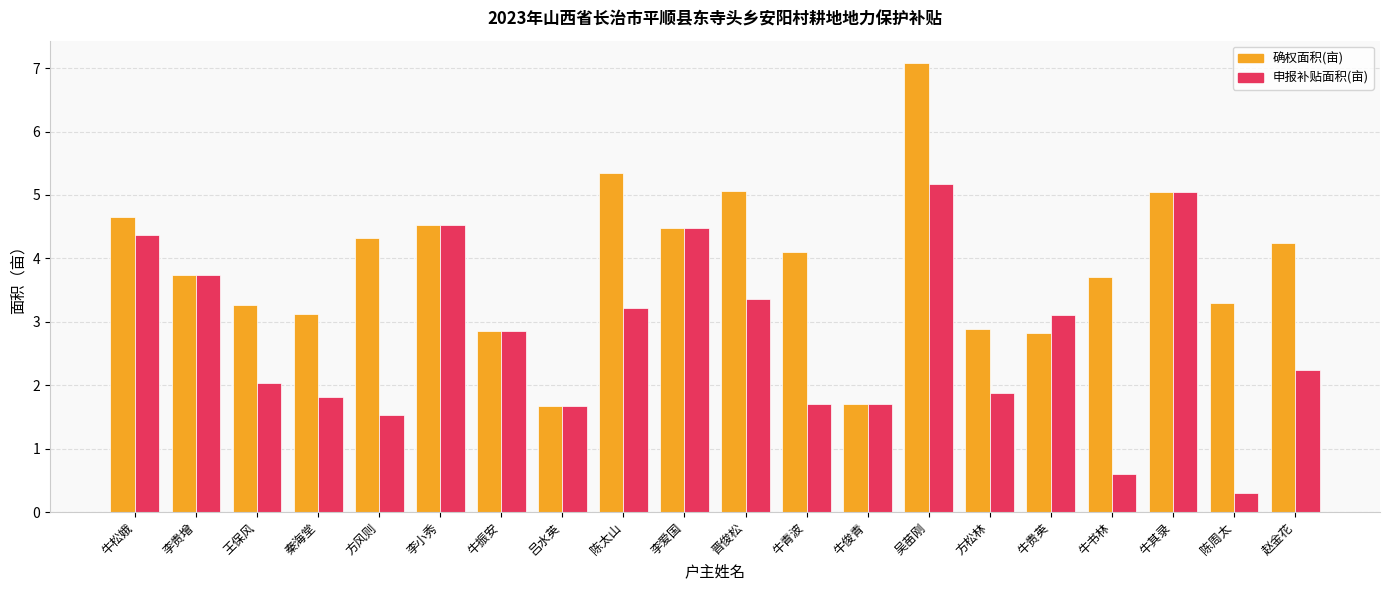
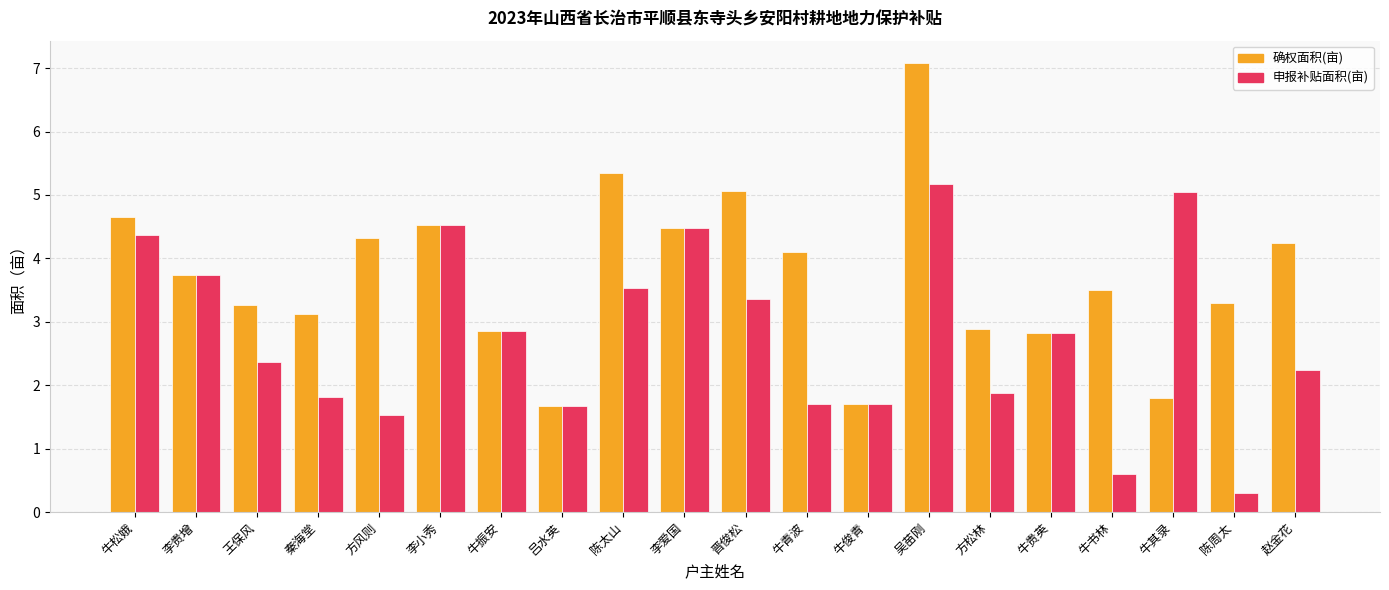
  {
    "确权面积(亩)": {
      "牛松娥": 4.7,
      "李贵增": 3.7,
      "王保风": 3.3,
      "秦海堂": 3.1,
      "方风则": 4.3,
      "李小秀": 4.5,
      "牛振安": 2.9,
      "吕水英": 1.7,
      "陈太山": 5.3,
      "李爱国": 4.5,
      "晋俊松": 5.1,
      "牛青波": 4.1,
      "牛俊青": 1.7,
      "吴苗刚": 7.1,
      "方松林": 2.9,
      "牛贵英": 2.8,
-     "牛书林": 3.7,
-     "牛其录": 5.1,
+     "牛书林": 3.5,
+     "牛其录": 1.8,
      "陈周太": 3.3,
      "赵金花": 4.2
    },
    "申报补贴面积(亩)": {
      "牛松娥": 4.4,
      "李贵增": 3.7,
-     "王保风": 2.0,
+     "王保风": 2.4,
      "秦海堂": 1.8,
      "方风则": 1.5,
      "李小秀": 4.5,
      "牛振安": 2.9,
      "吕水英": 1.7,
-     "陈太山": 3.2,
+     "陈太山": 3.5,
      "李爱国": 4.5,
      "晋俊松": 3.4,
      "牛青波": 1.7,
      "牛俊青": 1.7,
      "吴苗刚": 5.2,
      "方松林": 1.9,
-     "牛贵英": 3.1,
+     "牛贵英": 2.8,
      "牛书林": 0.6,
      "牛其录": 5.1,
      "陈周太": 0.3,
      "赵金花": 2.2
    }
  }
